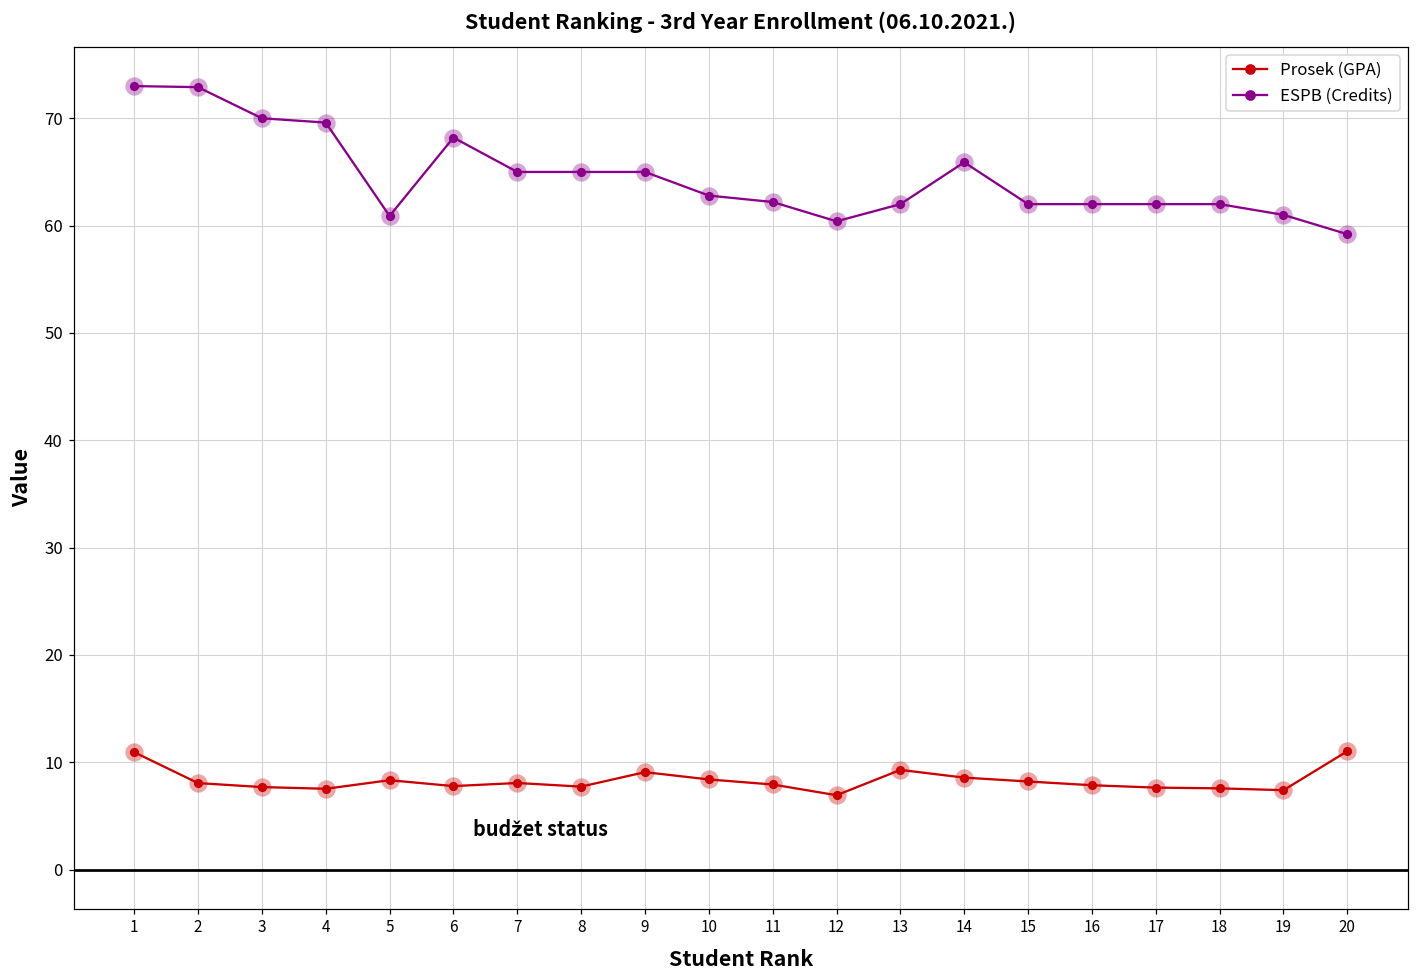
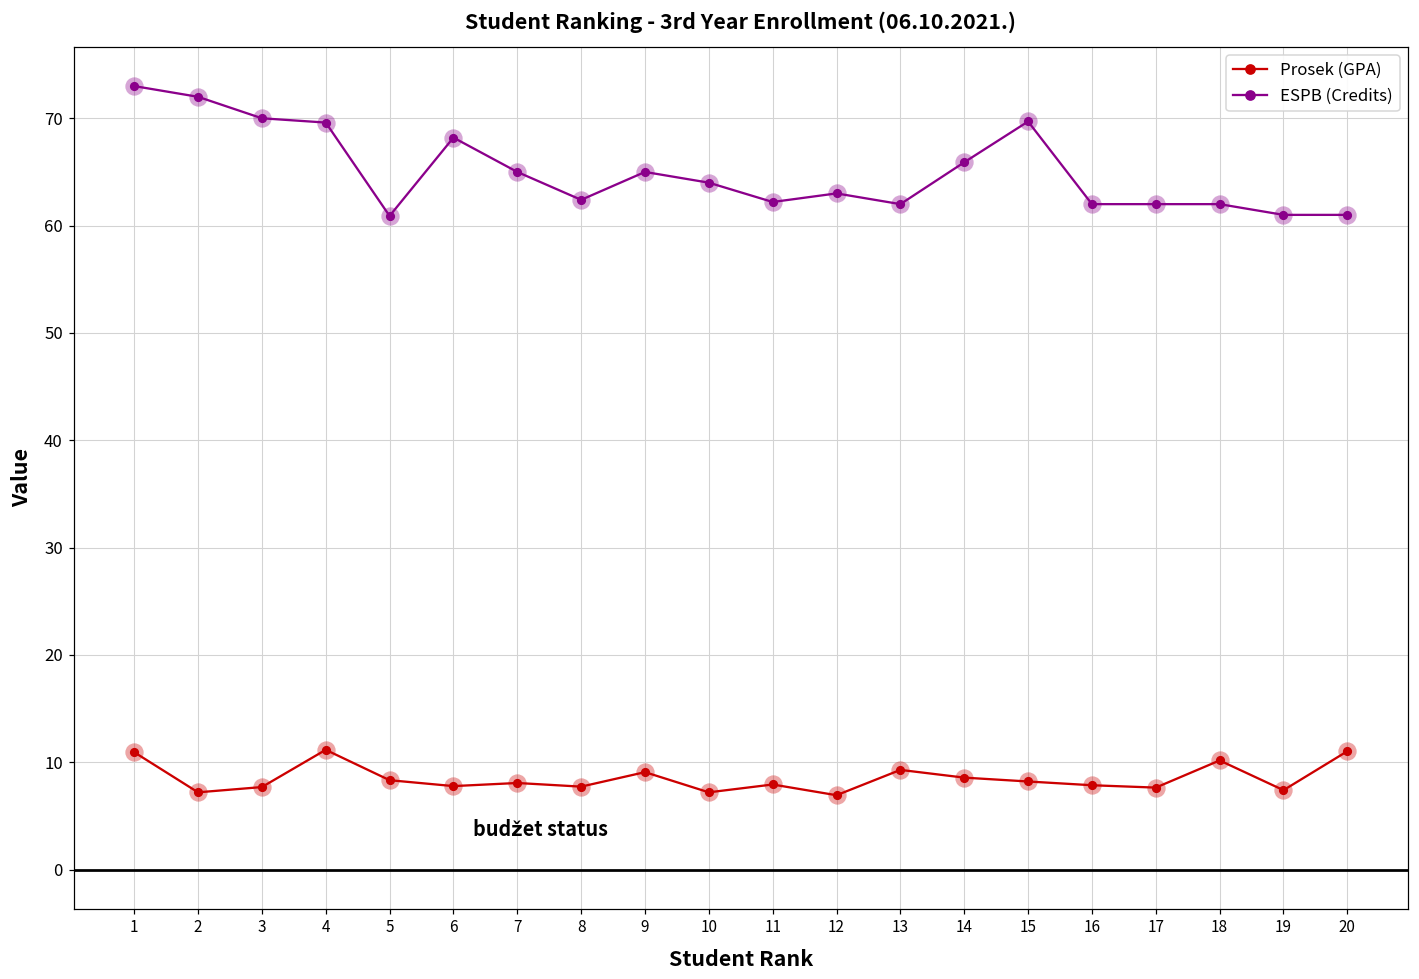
  {
    "Prosek (GPA)": {
      "1": 11,
-     "2": 8,
+     "2": 7,
      "3": 8,
-     "4": 8,
+     "4": 11,
      "5": 8,
      "6": 8,
      "7": 8,
      "8": 8,
      "9": 9,
-     "10": 8,
+     "10": 7,
      "11": 8,
      "12": 7,
      "13": 9,
      "14": 9,
      "15": 8,
      "16": 8,
      "17": 8,
-     "18": 8,
+     "18": 10,
      "19": 7,
      "20": 11
    },
    "ESPB (Credits)": {
      "1": 73,
-     "2": 73,
+     "2": 72,
      "3": 70,
      "4": 70,
      "5": 61,
      "6": 68,
      "7": 65,
-     "8": 65,
+     "8": 62,
      "9": 65,
-     "10": 63,
+     "10": 64,
      "11": 62,
-     "12": 60,
+     "12": 63,
      "13": 62,
      "14": 66,
-     "15": 62,
+     "15": 70,
      "16": 62,
      "17": 62,
      "18": 62,
      "19": 61,
-     "20": 59
+     "20": 61
    }
  }
